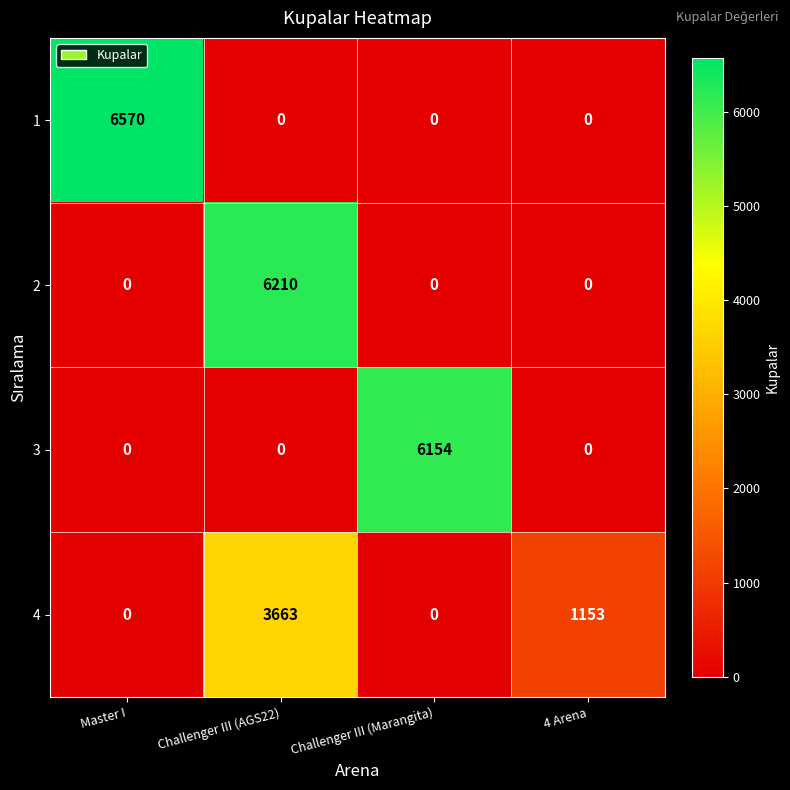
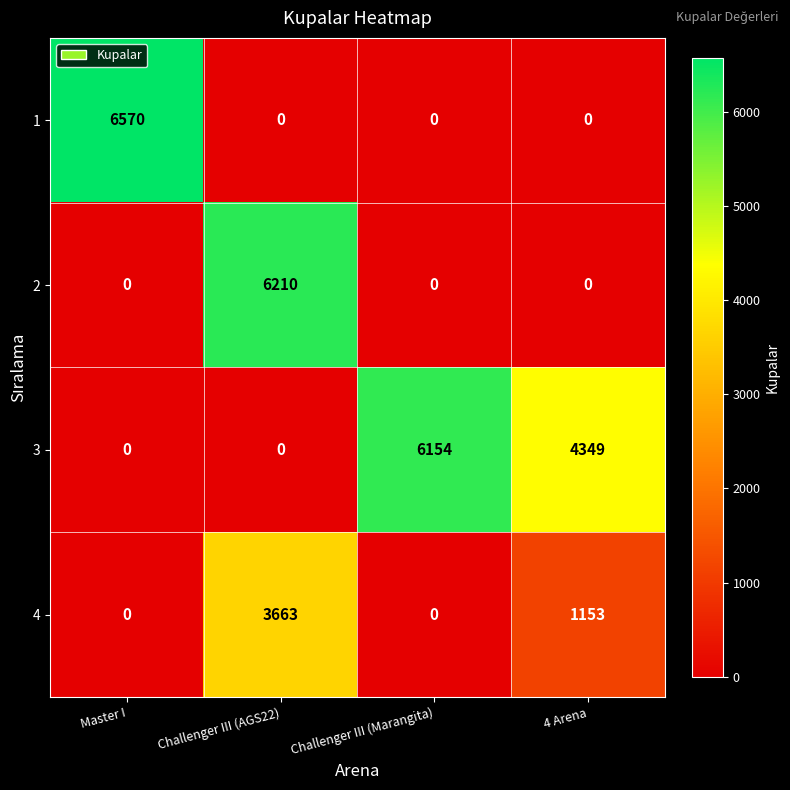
  {
    "1": {
      "Master I": 6570,
      "Challenger III (AGS22)": 0,
      "Challenger III (Marangita)": 0,
      "4 Arena": 0
    },
    "2": {
      "Master I": 0,
      "Challenger III (AGS22)": 6210,
      "Challenger III (Marangita)": 0,
      "4 Arena": 0
    },
    "3": {
      "Master I": 0,
      "Challenger III (AGS22)": 0,
      "Challenger III (Marangita)": 6154,
-     "4 Arena": 0
+     "4 Arena": 4349
    },
    "4": {
      "Master I": 0,
      "Challenger III (AGS22)": 3663,
      "Challenger III (Marangita)": 0,
      "4 Arena": 1153
    }
  }
